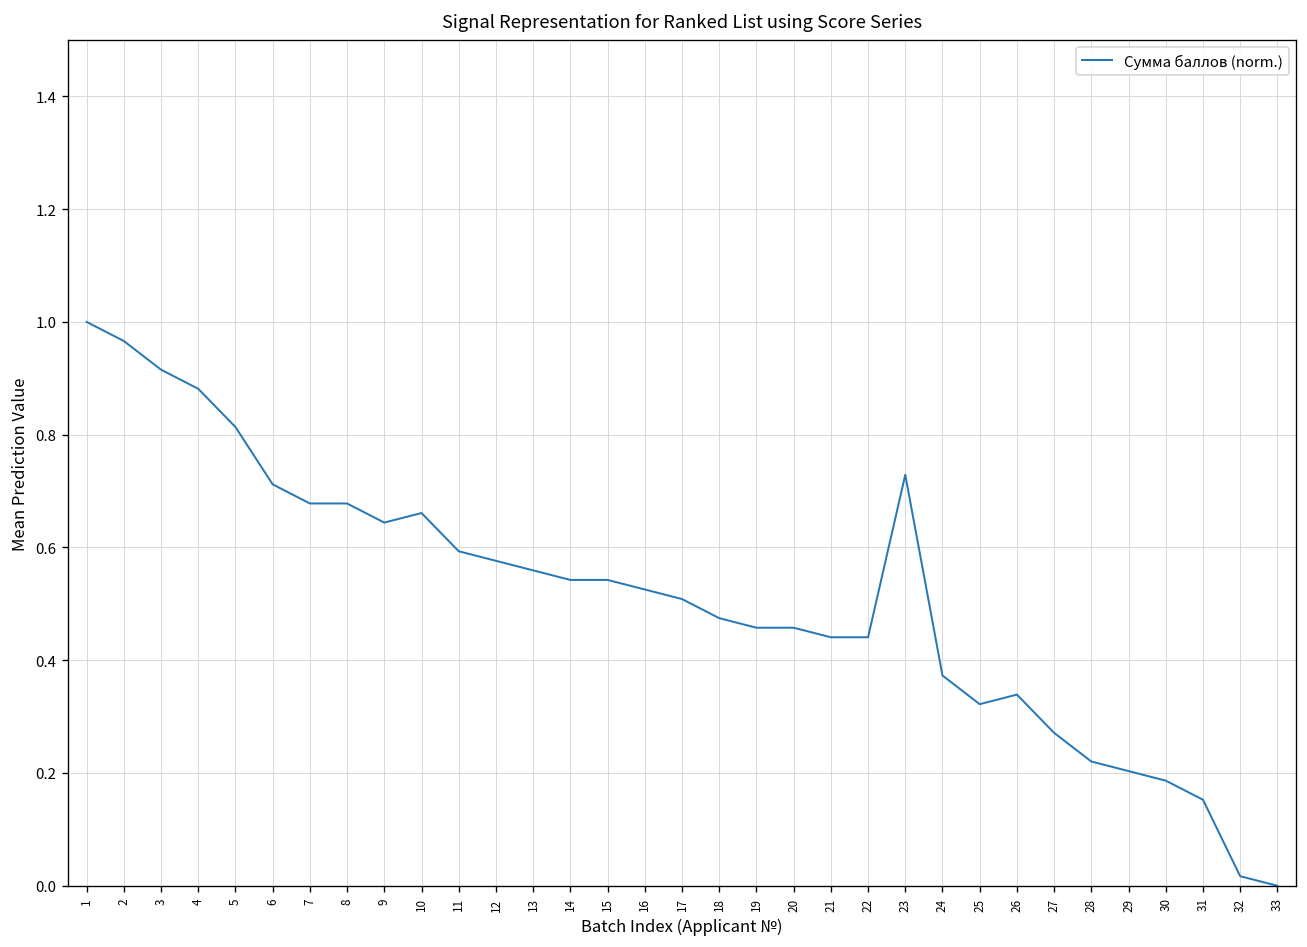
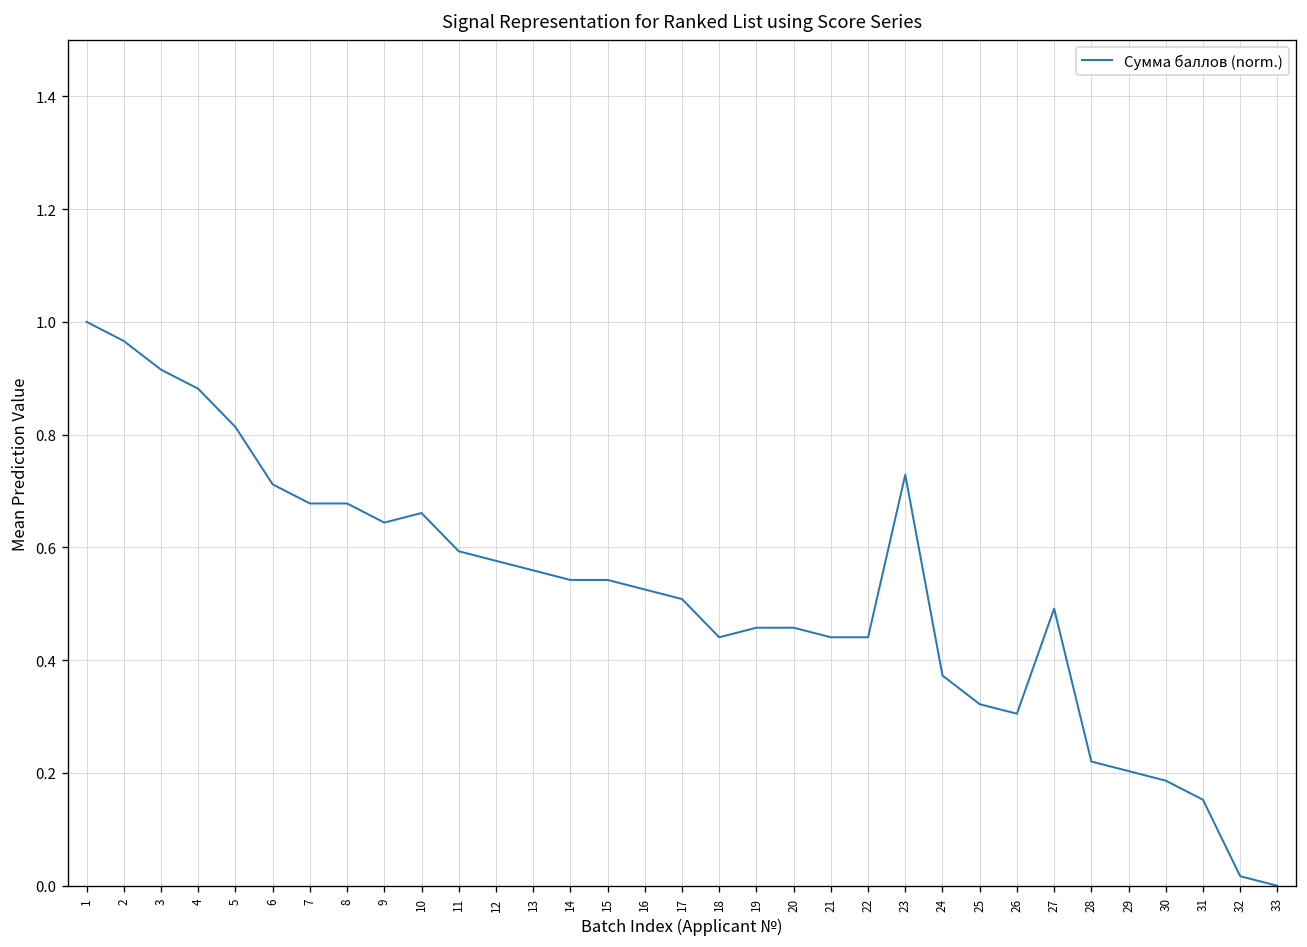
  {
    "1": 1.00,
    "2": 0.97,
    "3": 0.92,
    "4": 0.88,
    "5": 0.81,
    "6": 0.71,
    "7": 0.68,
    "8": 0.68,
    "9": 0.64,
    "10": 0.66,
    "11": 0.59,
    "12": 0.58,
    "13": 0.56,
    "14": 0.54,
    "15": 0.54,
    "16": 0.53,
    "17": 0.51,
-   "18": 0.47,
+   "18": 0.44,
    "19": 0.46,
    "20": 0.46,
    "21": 0.44,
    "22": 0.44,
    "23": 0.73,
    "24": 0.37,
    "25": 0.32,
-   "26": 0.34,
-   "27": 0.27,
+   "26": 0.31,
+   "27": 0.49,
    "28": 0.22,
    "29": 0.20,
    "30": 0.19,
    "31": 0.15,
    "32": 0.02,
    "33": 0.00
  }
